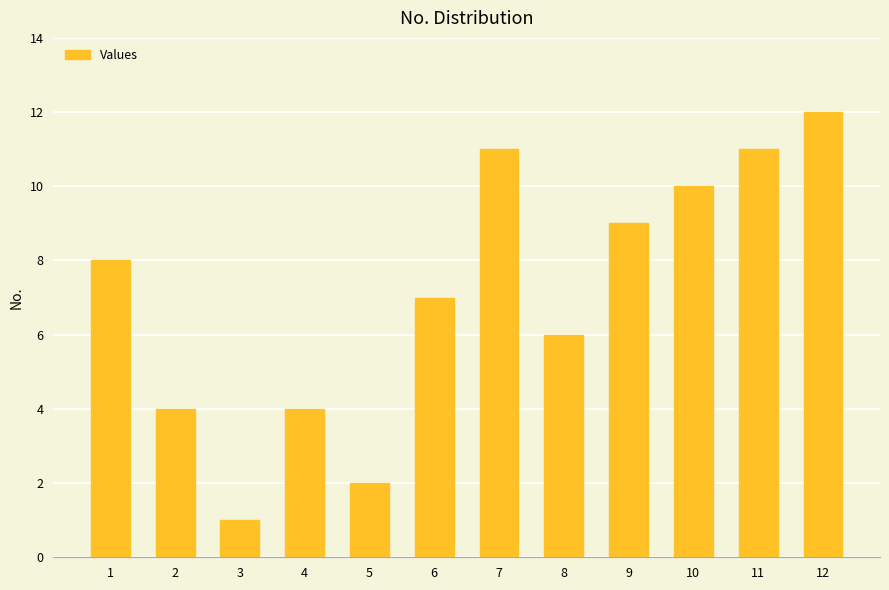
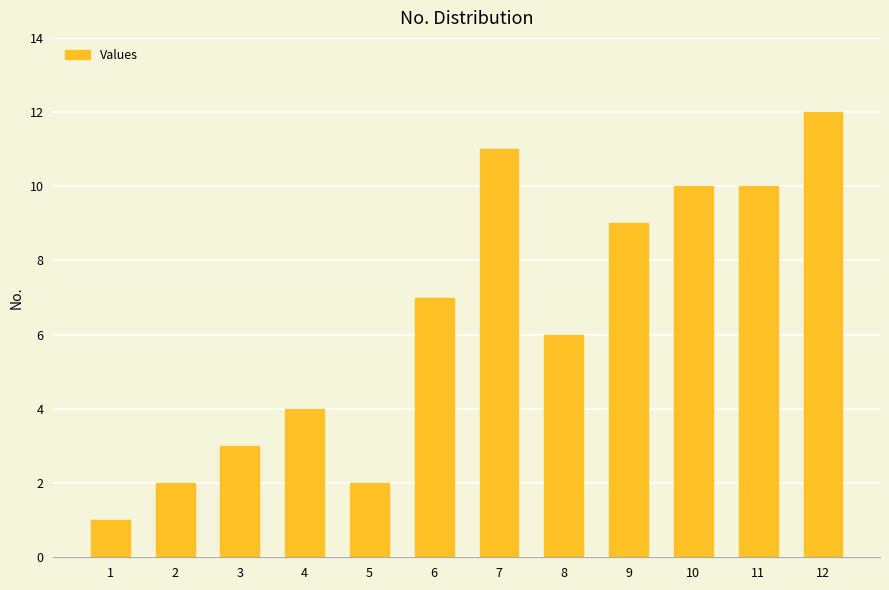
  {
-   "1": 8,
-   "2": 4,
-   "3": 1,
+   "1": 1,
+   "2": 2,
+   "3": 3,
    "4": 4,
    "5": 2,
    "6": 7,
    "7": 11,
    "8": 6,
    "9": 9,
    "10": 10,
-   "11": 11,
+   "11": 10,
    "12": 12
  }
